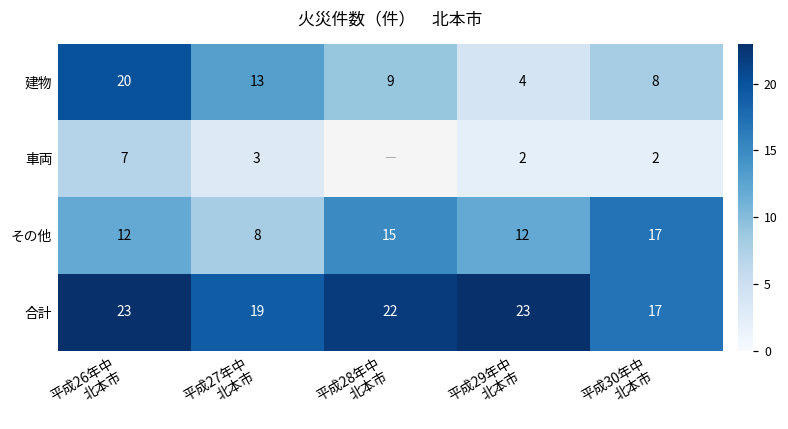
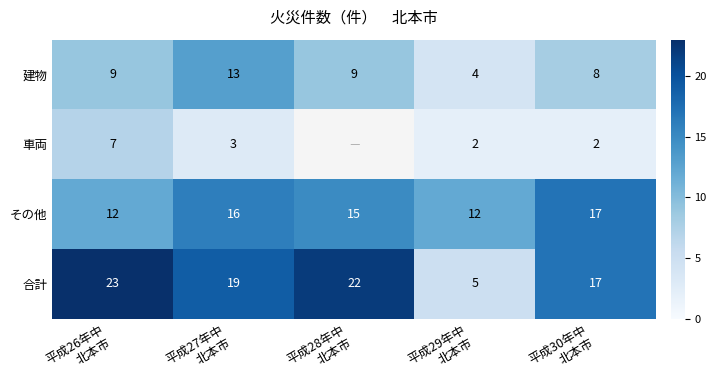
  {
    "建物": {
-     "平成26年中 北本市": 20,
+     "平成26年中 北本市": 9,
      "平成27年中 北本市": 13,
      "平成28年中 北本市": 9,
      "平成29年中 北本市": 4,
      "平成30年中 北本市": 8
    },
    "車両": {
      "平成26年中 北本市": 7,
      "平成27年中 北本市": 3,
      "平成29年中 北本市": 2,
      "平成30年中 北本市": 2
    },
    "その他": {
      "平成26年中 北本市": 12,
-     "平成27年中 北本市": 8,
+     "平成27年中 北本市": 16,
      "平成28年中 北本市": 15,
      "平成29年中 北本市": 12,
      "平成30年中 北本市": 17
    },
    "合計": {
      "平成26年中 北本市": 23,
      "平成27年中 北本市": 19,
      "平成28年中 北本市": 22,
-     "平成29年中 北本市": 23,
+     "平成29年中 北本市": 5,
      "平成30年中 北本市": 17
    }
  }
